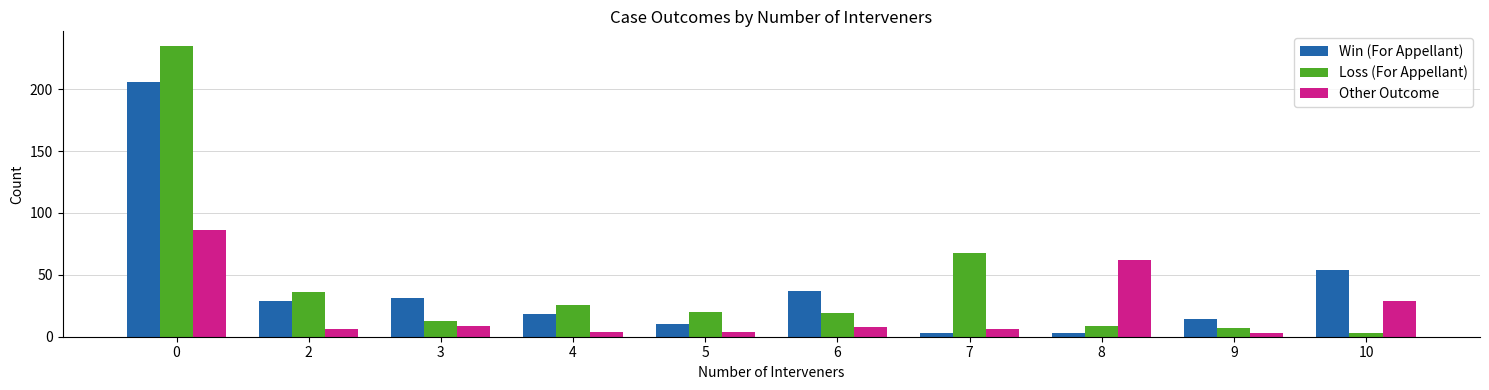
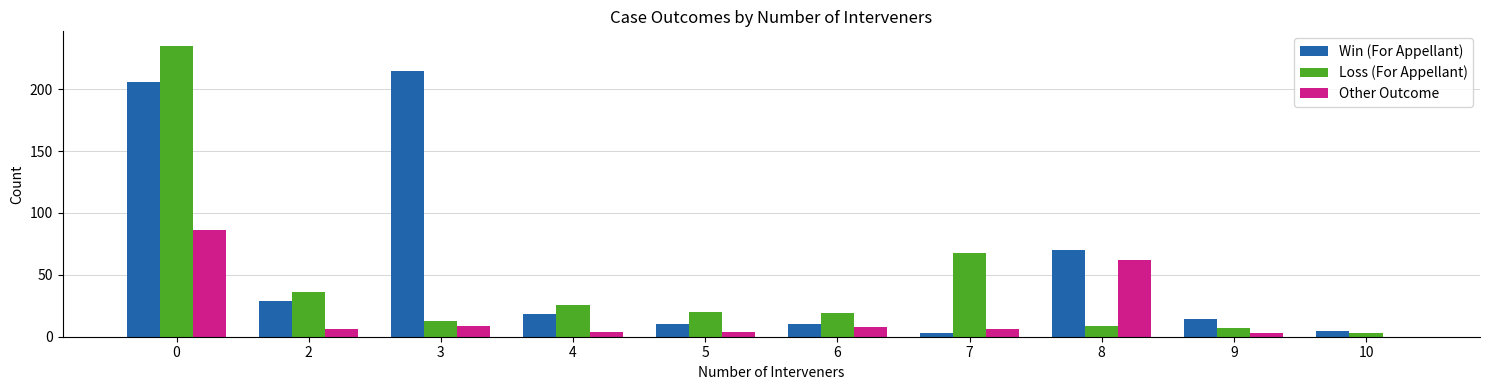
  {
    "Win (For Appellant)": {
      "0": 206,
      "2": 29,
-     "3": 31,
+     "3": 215,
      "4": 18,
      "5": 10,
-     "6": 37,
+     "6": 10,
      "7": 3,
-     "8": 3,
+     "8": 70,
      "9": 14,
-     "10": 54
+     "10": 5
    },
    "Loss (For Appellant)": {
      "0": 235,
      "2": 36,
      "3": 13,
      "4": 26,
      "5": 20,
      "6": 19,
      "7": 68,
      "8": 9,
      "9": 7,
      "10": 3
    },
    "Other Outcome": {
      "0": 86,
      "2": 6,
      "3": 9,
      "4": 4,
      "5": 4,
      "6": 8,
      "7": 6,
      "8": 62,
      "9": 3,
-     "10": 29
+     "10": 0
    }
  }
